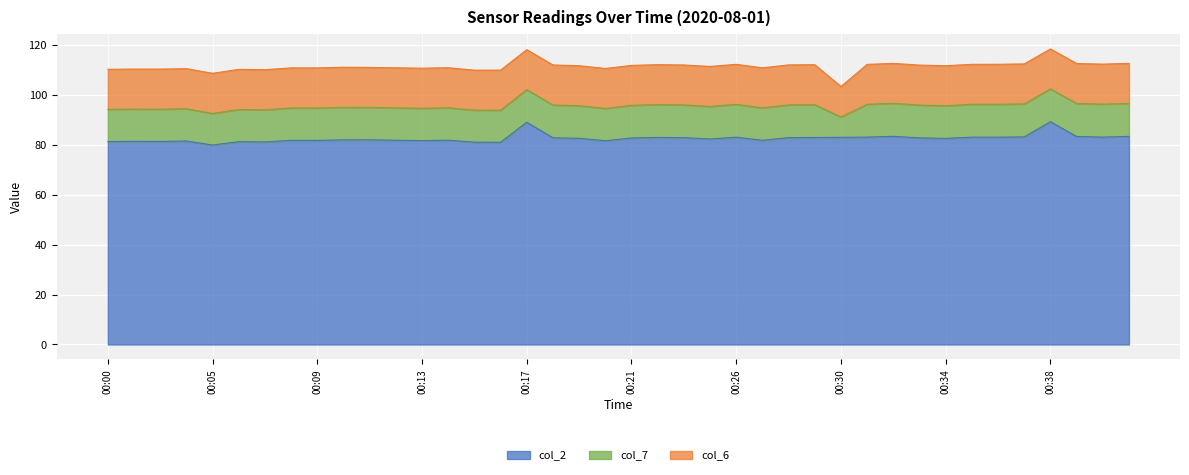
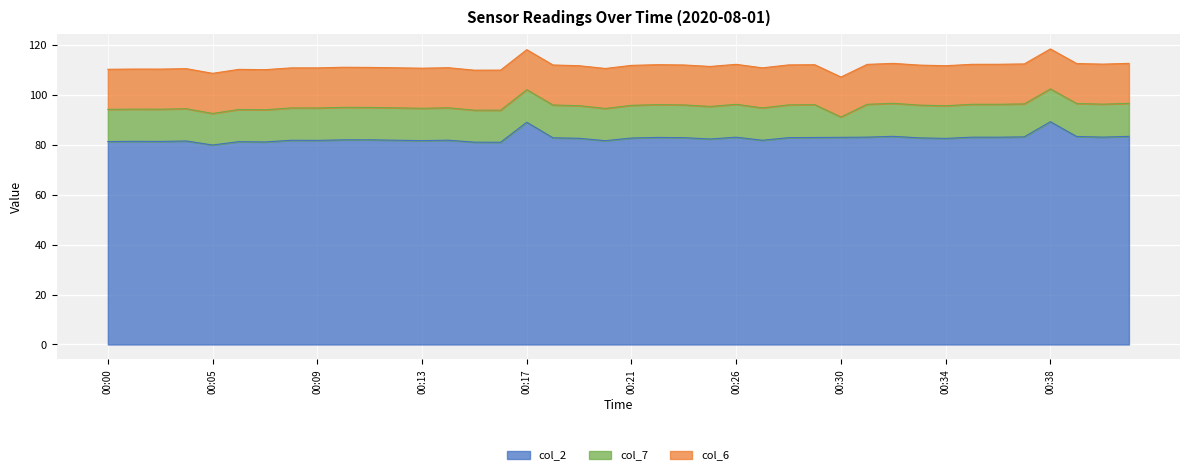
  {
    "col_2": {
      "00:00": 81,
      "00:05": 80,
      "00:09": 82,
      "00:13": 82,
      "00:17": 89,
      "00:21": 83,
      "00:26": 83,
      "00:30": 83,
      "00:34": 83,
      "00:38": 89
    },
    "col_7": {
      "00:00": 13,
      "00:05": 13,
      "00:09": 13,
      "00:13": 13,
      "00:17": 13,
      "00:21": 13,
      "00:26": 13,
      "00:30": 8,
      "00:34": 13,
      "00:38": 13
    },
    "col_6": {
      "00:00": 16,
      "00:05": 16,
      "00:09": 16,
      "00:13": 16,
      "00:17": 16,
      "00:21": 16,
      "00:26": 16,
-     "00:30": 12,
+     "00:30": 16,
      "00:34": 16,
      "00:38": 16
    }
  }
